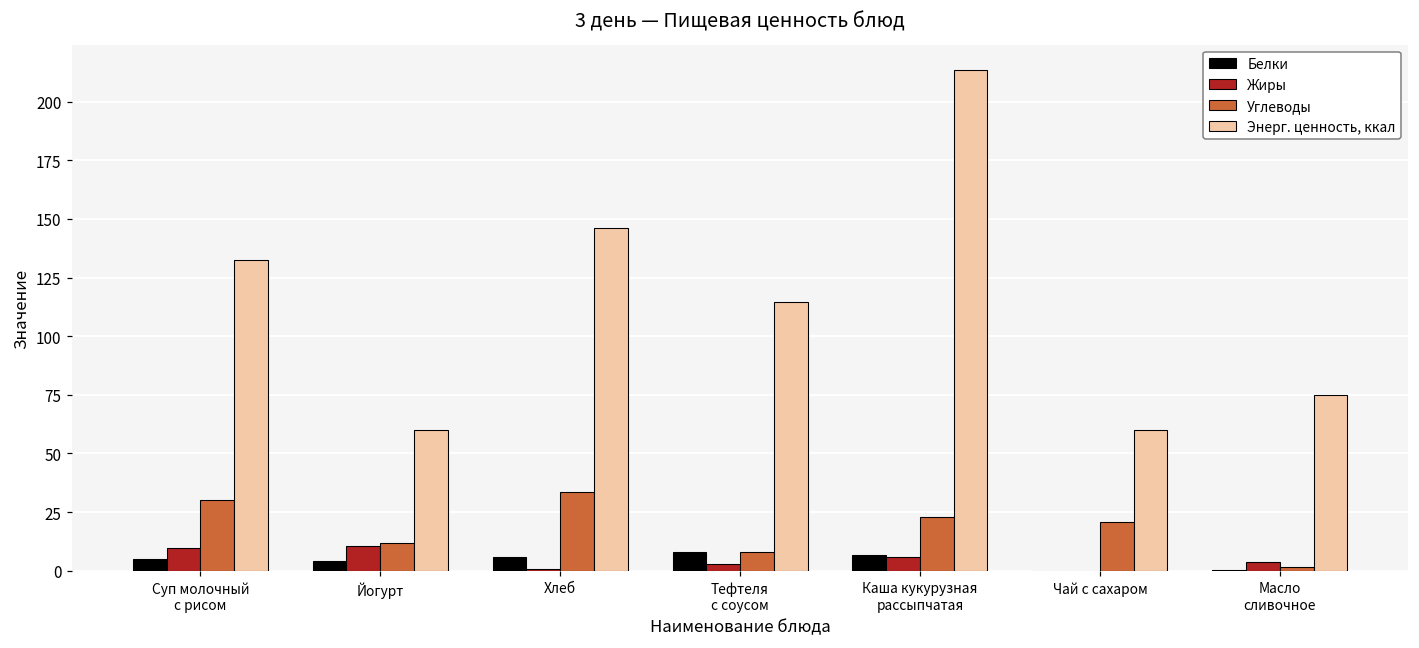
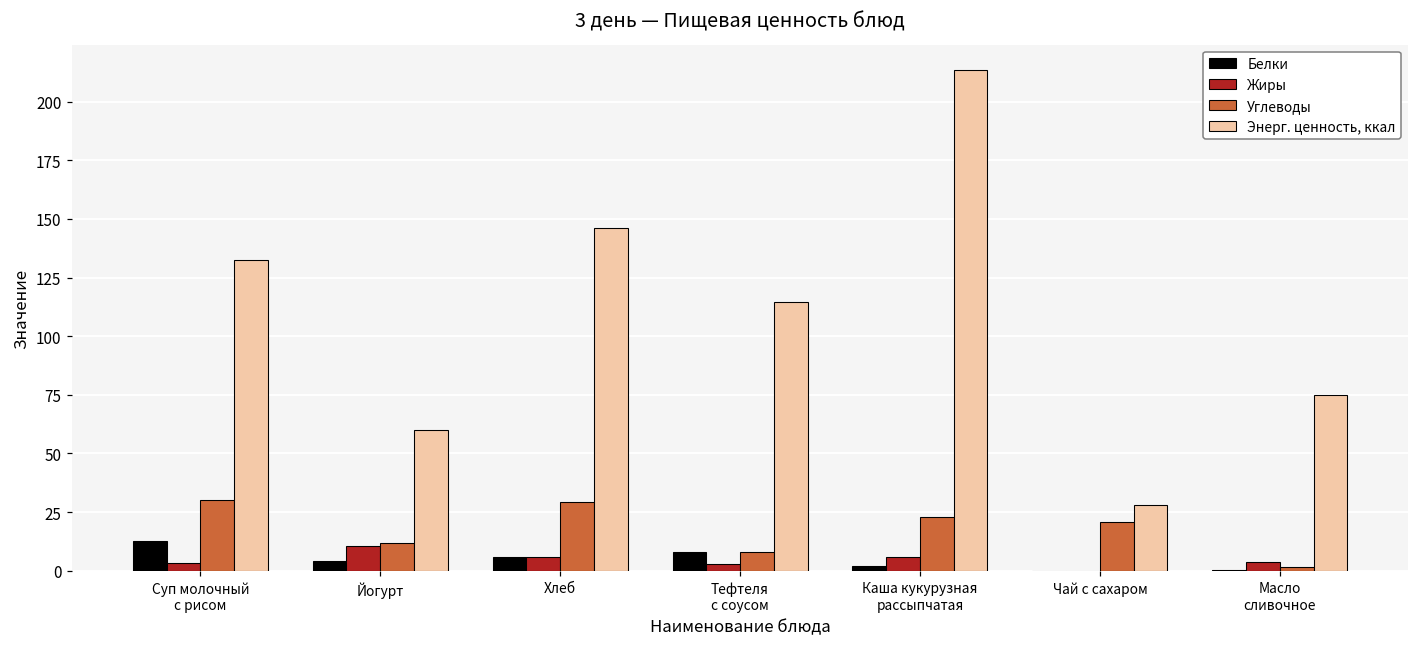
  {
    "Белки": {
-     "Суп молочный с рисом": 5,
+     "Суп молочный с рисом": 13,
      "Йогурт": 4,
      "Хлеб": 6,
      "Тефтеля с соусом": 8,
-     "Каша кукурузная рассыпчатая": 7,
+     "Каша кукурузная рассыпчатая": 2,
      "Чай с сахаром": 0
    },
    "Жиры": {
-     "Суп молочный с рисом": 10,
+     "Суп молочный с рисом": 3,
      "Йогурт": 10,
-     "Хлеб": 1,
+     "Хлеб": 6,
      "Тефтеля с соусом": 3,
      "Каша кукурузная рассыпчатая": 6,
      "Чай с сахаром": 0,
      "Масло сливочное": 4
    },
    "Углеводы": {
      "Суп молочный с рисом": 30,
      "Йогурт": 12,
-     "Хлеб": 34,
+     "Хлеб": 29,
      "Тефтеля с соусом": 8,
      "Каша кукурузная рассыпчатая": 23,
      "Чай с сахаром": 21,
      "Масло сливочное": 2
    },
    "Энерг. ценность, ккал": {
      "Суп молочный с рисом": 132,
      "Йогурт": 60,
      "Хлеб": 146,
      "Тефтеля с соусом": 114,
      "Каша кукурузная рассыпчатая": 214,
-     "Чай с сахаром": 60,
+     "Чай с сахаром": 28,
      "Масло сливочное": 75
    }
  }
